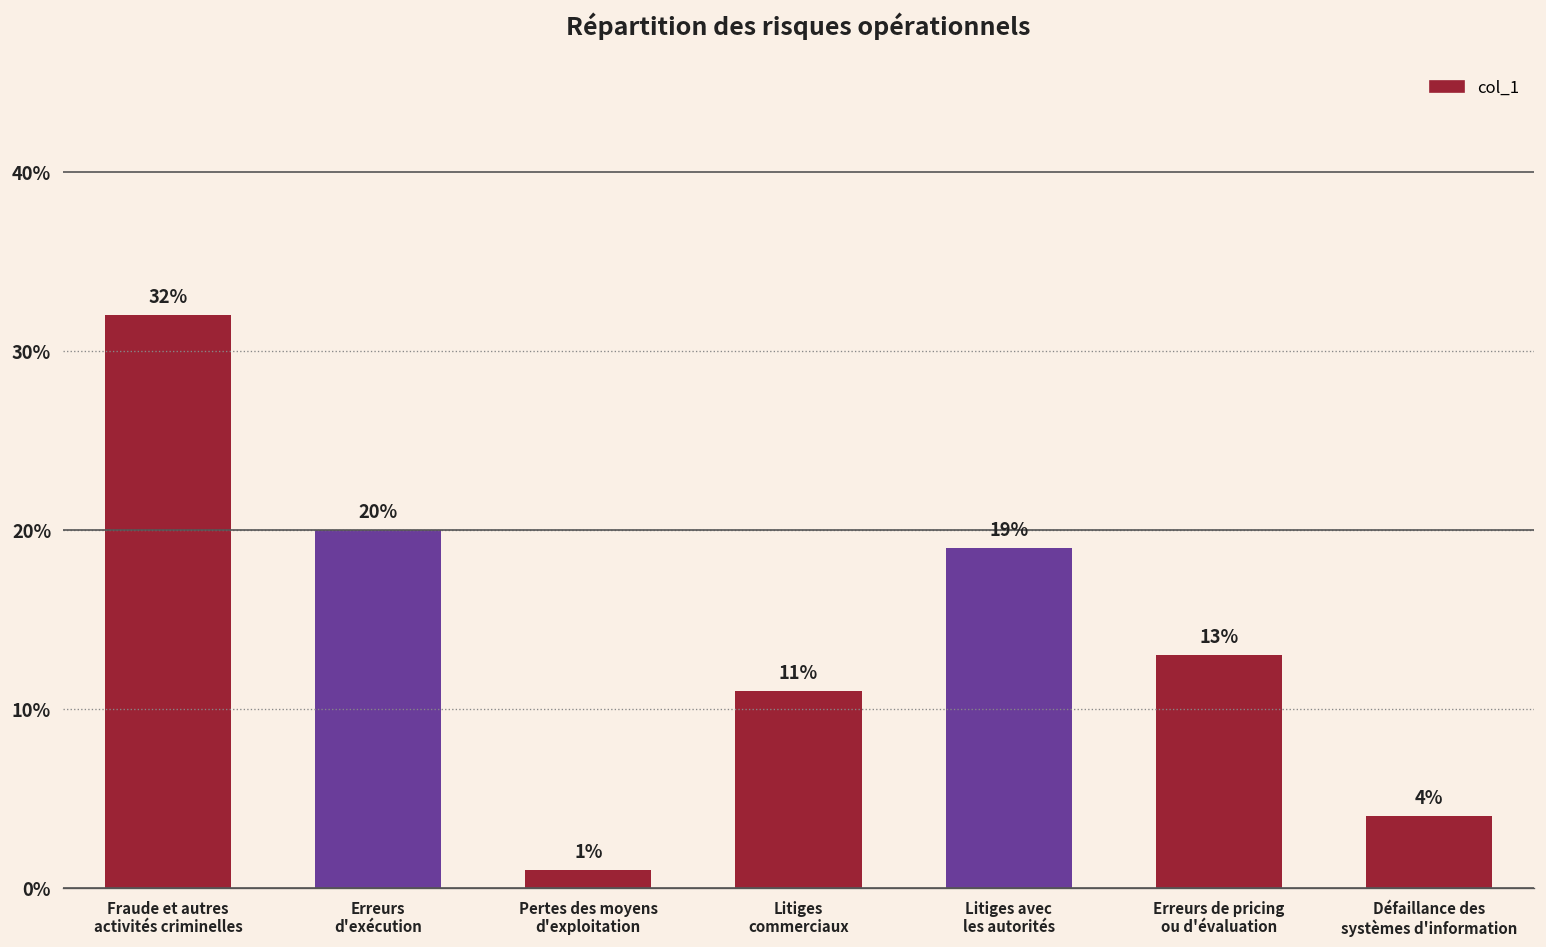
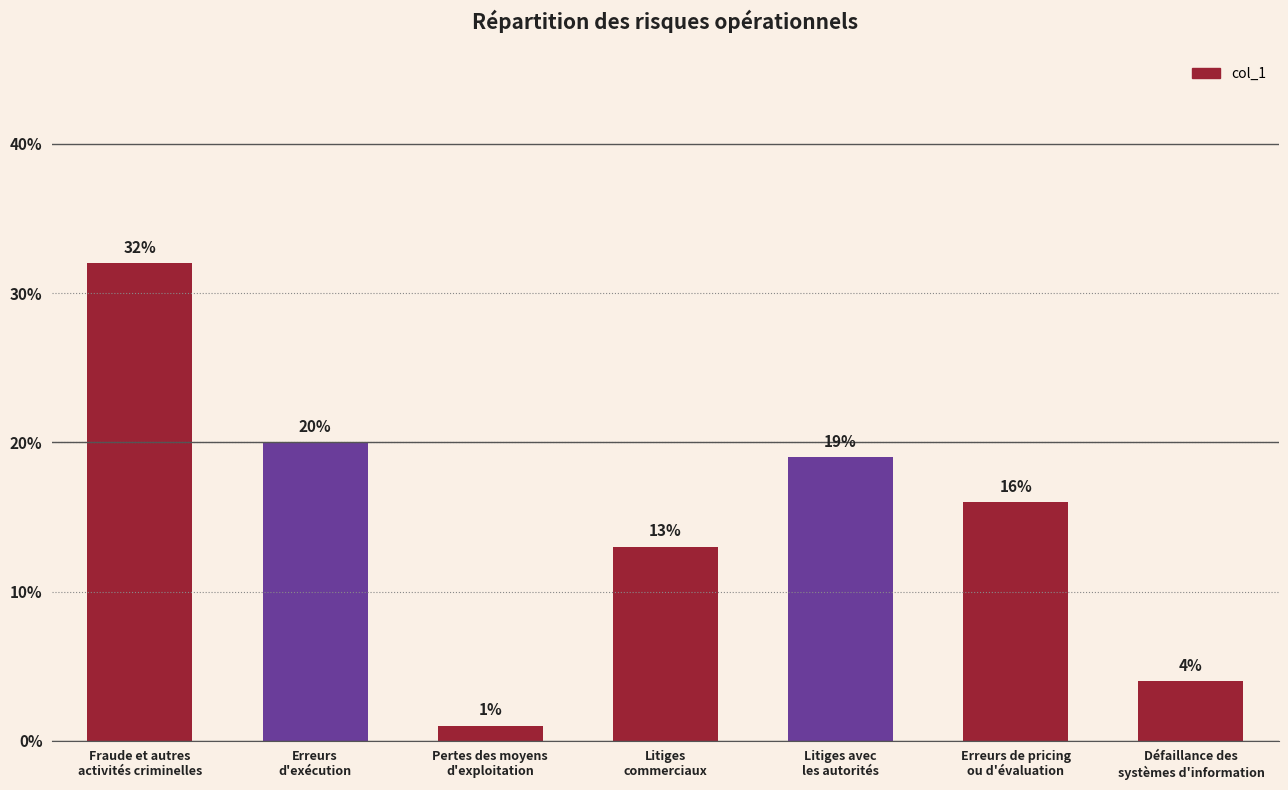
  {
    "Fraude et autres activités criminelles": "32%",
    "Erreurs d'exécution": "20%",
    "Pertes des moyens d'exploitation": "1%",
-   "Litiges commerciaux": "11%",
+   "Litiges commerciaux": "13%",
    "Litiges avec les autorités": "19%",
-   "Erreurs de pricing ou d'évaluation": "13%",
+   "Erreurs de pricing ou d'évaluation": "16%",
    "Défaillance des systèmes d'information": "4%"
  }
